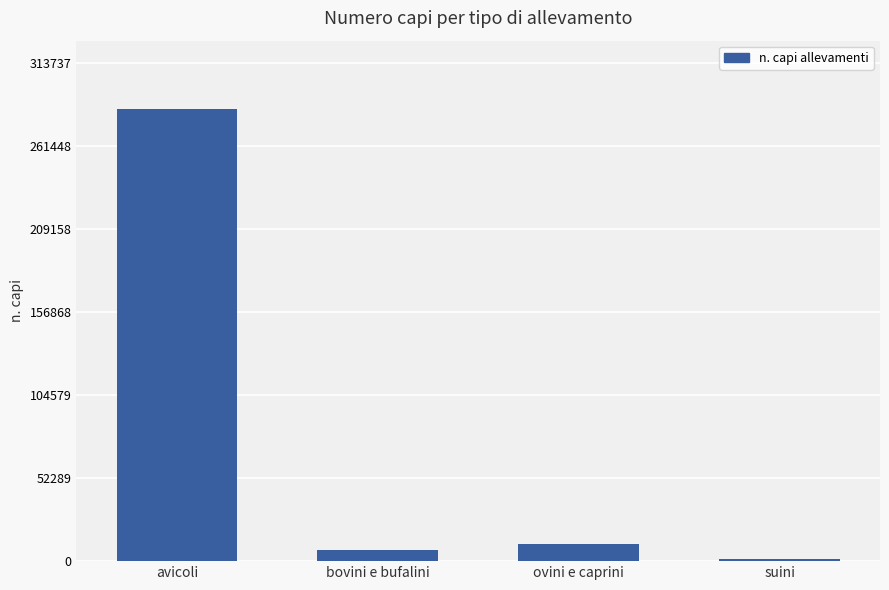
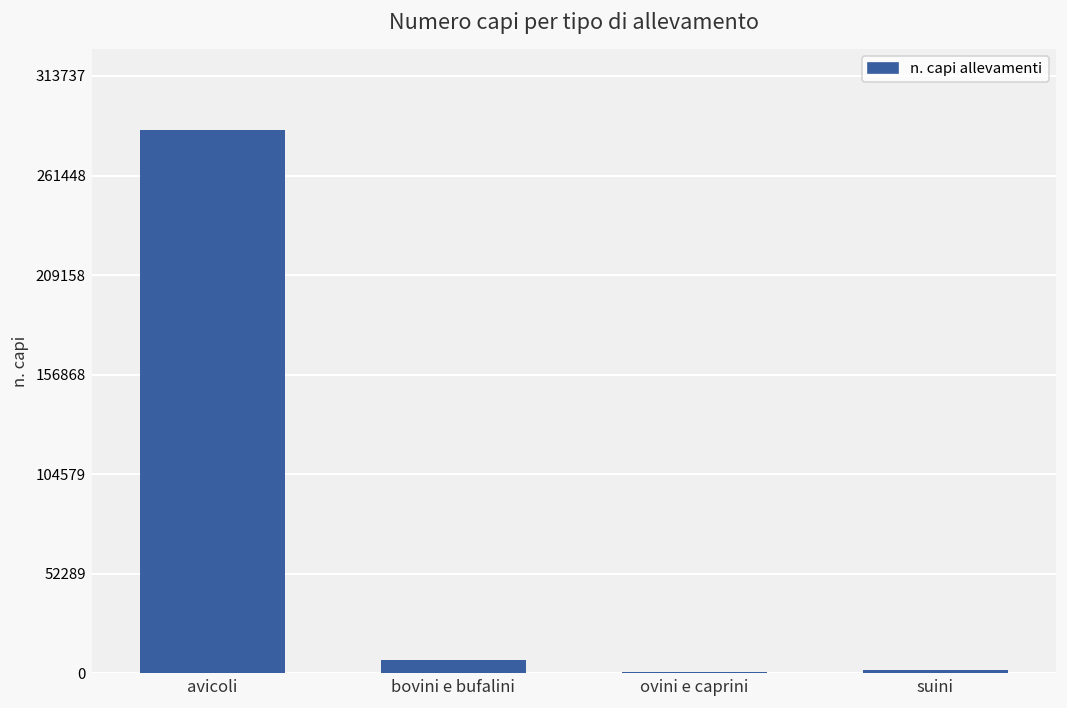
  {
    "avicoli": 285000,
    "bovini e bufalini": 7000,
-   "ovini e caprini": 11000,
+   "ovini e caprini": 1000,
    "suini": 2000
  }
